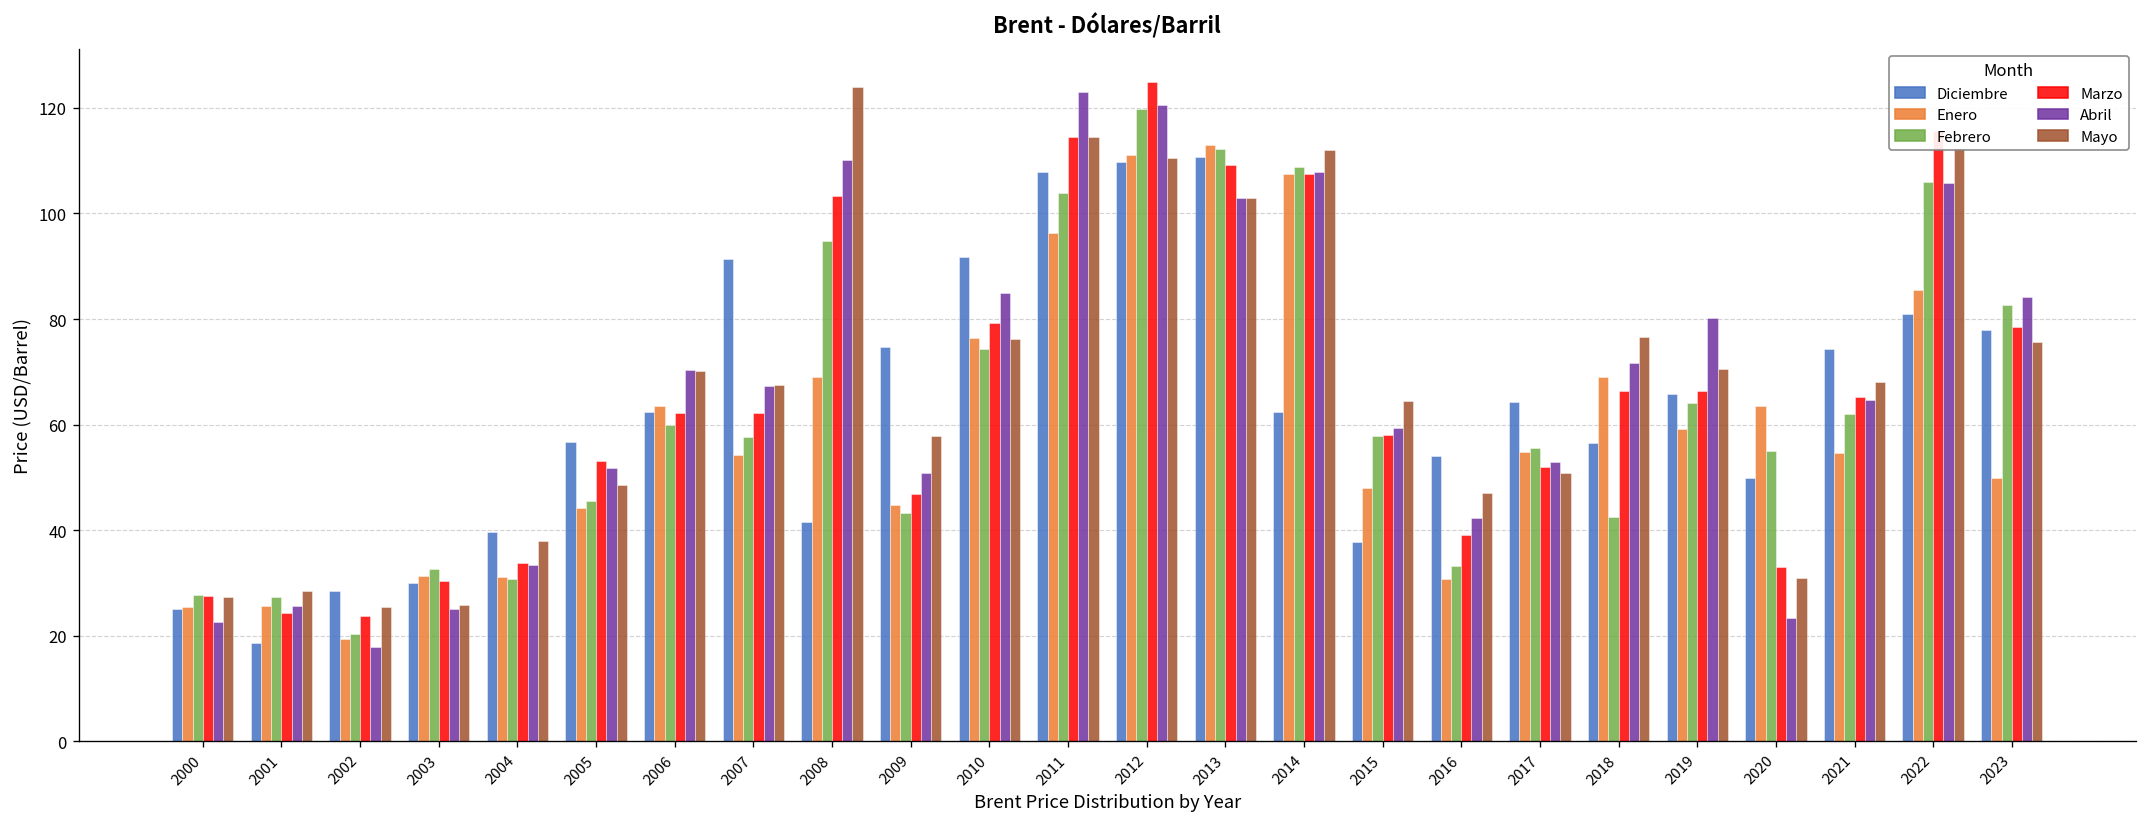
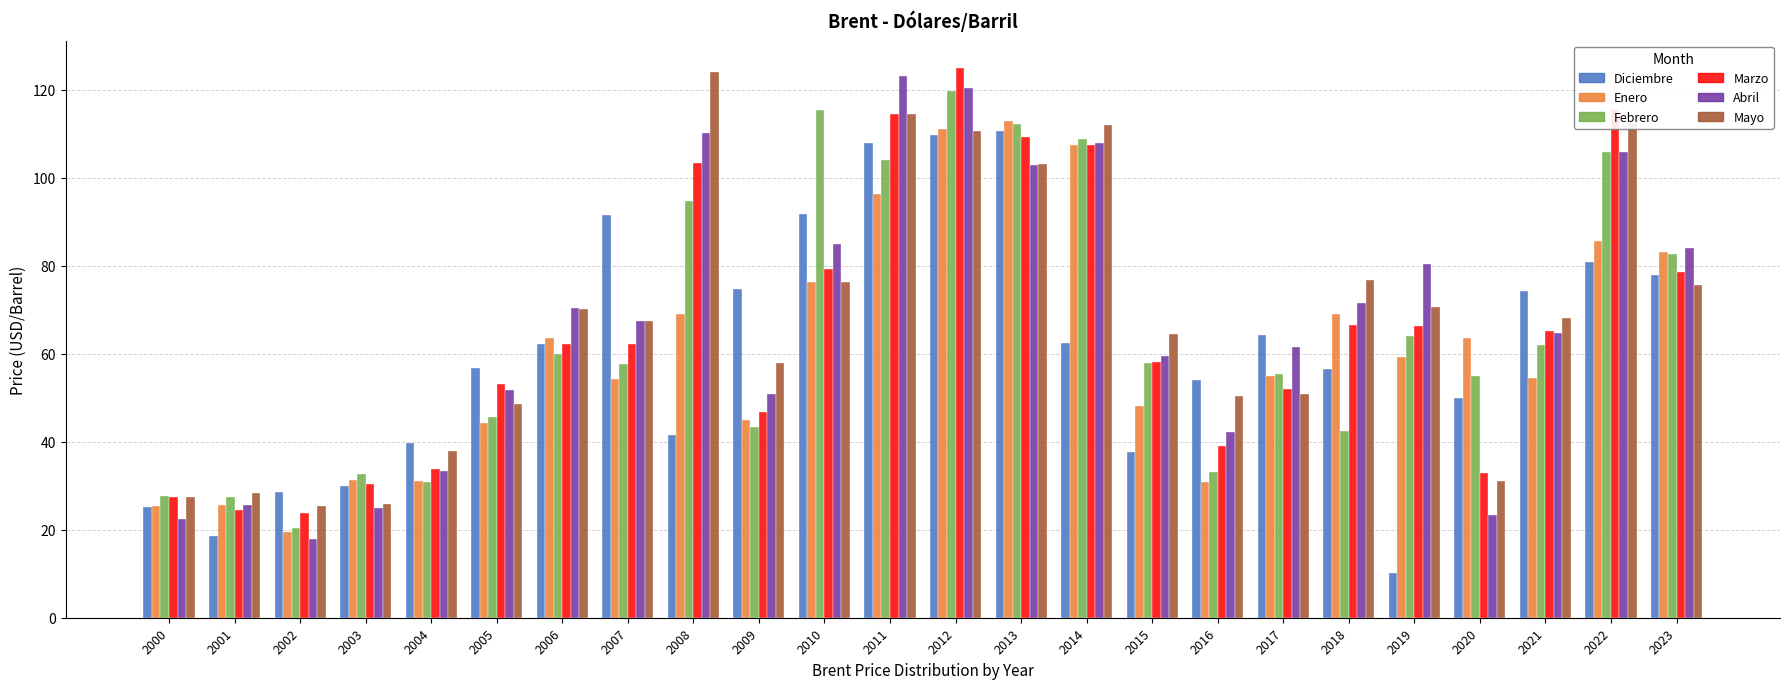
  {
    "Diciembre": {
      "2000": 25,
      "2001": 19,
      "2002": 29,
      "2003": 30,
      "2004": 40,
      "2005": 57,
      "2006": 62,
      "2007": 91,
      "2008": 42,
      "2009": 75,
      "2010": 92,
      "2011": 108,
      "2012": 110,
      "2013": 111,
      "2014": 62,
      "2015": 38,
      "2016": 54,
      "2017": 64,
      "2018": 56,
-     "2019": 66,
+     "2019": 10,
      "2020": 50,
      "2021": 74,
      "2022": 81,
      "2023": 78
    },
    "Enero": {
      "2000": 25,
      "2001": 26,
      "2002": 19,
      "2003": 31,
      "2004": 31,
      "2005": 44,
      "2006": 64,
      "2007": 54,
      "2008": 69,
      "2009": 45,
      "2010": 76,
      "2011": 96,
      "2012": 111,
      "2013": 113,
      "2014": 107,
      "2015": 48,
      "2016": 31,
      "2017": 55,
      "2018": 69,
      "2019": 59,
      "2020": 64,
      "2021": 55,
      "2022": 86,
-     "2023": 50
+     "2023": 83
    },
    "Febrero": {
      "2000": 28,
      "2001": 27,
      "2002": 20,
      "2003": 33,
      "2004": 31,
      "2005": 46,
      "2006": 60,
      "2007": 58,
      "2008": 95,
      "2009": 43,
-     "2010": 74,
+     "2010": 115,
      "2011": 104,
      "2012": 120,
      "2013": 112,
      "2014": 109,
      "2015": 58,
      "2016": 33,
      "2017": 55,
      "2018": 42,
      "2019": 64,
      "2020": 55,
      "2021": 62,
      "2022": 106,
      "2023": 83
    },
    "Marzo": {
      "2000": 27,
      "2001": 24,
      "2002": 24,
      "2003": 30,
      "2004": 34,
      "2005": 53,
      "2006": 62,
      "2007": 62,
      "2008": 103,
      "2009": 47,
      "2010": 79,
      "2011": 114,
      "2012": 125,
      "2013": 109,
      "2014": 107,
      "2015": 58,
      "2016": 39,
      "2017": 52,
      "2018": 66,
      "2019": 66,
      "2020": 33,
      "2021": 65,
      "2023": 79
    },
    "Abril": {
      "2000": 23,
      "2001": 26,
      "2002": 18,
      "2003": 25,
      "2004": 33,
      "2005": 52,
      "2006": 70,
      "2007": 67,
      "2008": 110,
      "2009": 51,
      "2010": 85,
      "2011": 123,
      "2012": 120,
      "2013": 103,
      "2014": 108,
      "2015": 59,
      "2016": 42,
-     "2017": 53,
+     "2017": 62,
      "2018": 72,
      "2019": 80,
      "2020": 23,
      "2021": 65,
      "2022": 106,
      "2023": 84
    },
    "Mayo": {
      "2000": 27,
      "2001": 28,
      "2002": 25,
      "2003": 26,
      "2004": 38,
      "2005": 49,
      "2006": 70,
      "2007": 67,
      "2008": 124,
      "2009": 58,
      "2010": 76,
      "2011": 114,
      "2012": 111,
      "2013": 103,
      "2014": 112,
      "2015": 65,
-     "2016": 47,
+     "2016": 50,
      "2017": 51,
      "2018": 77,
      "2019": 71,
      "2020": 31,
      "2021": 68,
      "2023": 76
    }
  }
